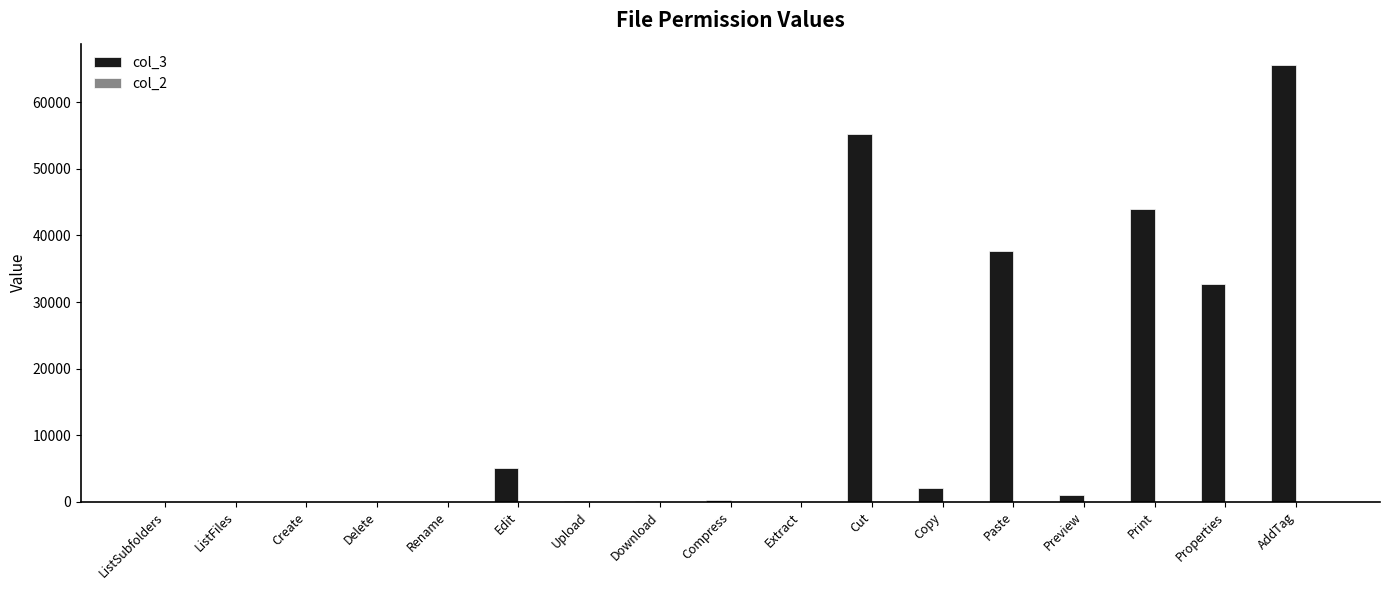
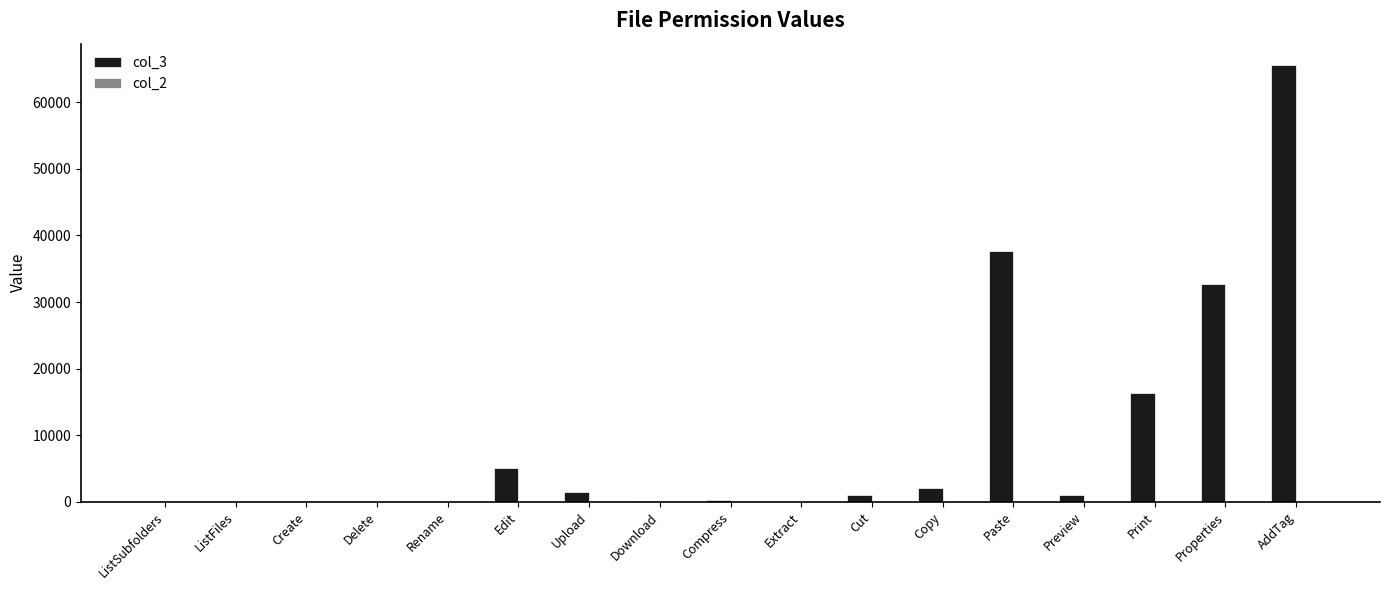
  {
    "col_3": {
      "Edit": 5000,
-     "Upload": 0,
+     "Upload": 1000,
      "Extract": 0,
-     "Cut": 55000,
+     "Cut": 1000,
      "Copy": 2000,
      "Paste": 38000,
      "Preview": 1000,
-     "Print": 44000,
+     "Print": 16000,
      "Properties": 33000,
      "AddTag": 66000
    },
    "col_2": {
      "Extract": 0
    }
  }
